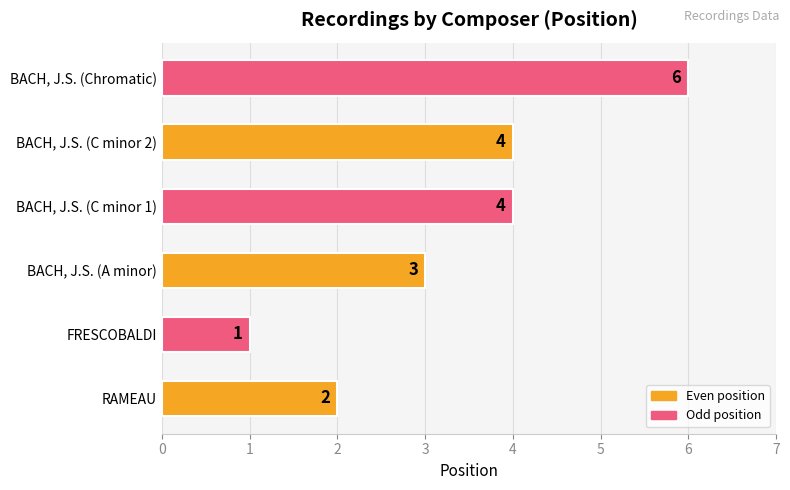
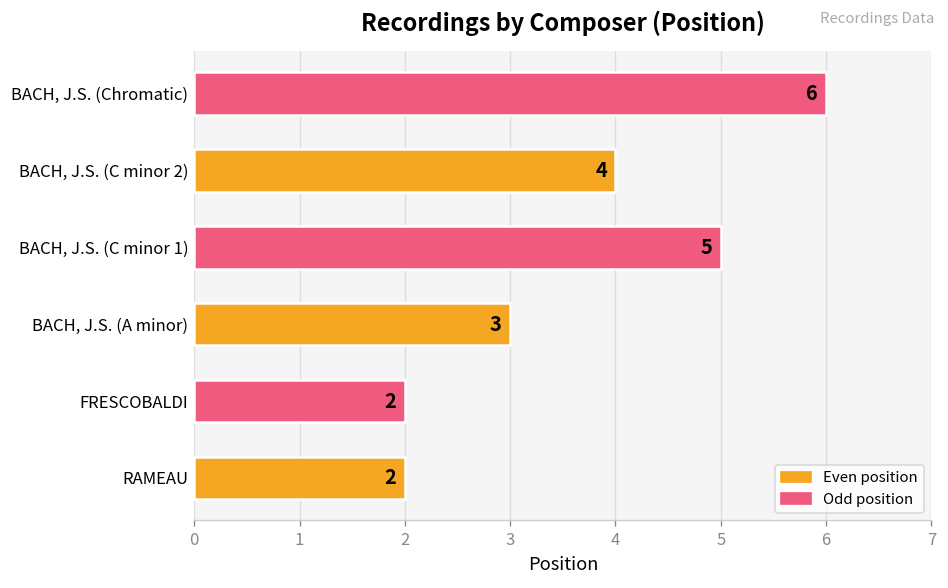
  {
    "BACH, J.S. (Chromatic)": 6,
    "BACH, J.S. (C minor 2)": 4,
-   "BACH, J.S. (C minor 1)": 4,
+   "BACH, J.S. (C minor 1)": 5,
    "BACH, J.S. (A minor)": 3,
-   "FRESCOBALDI": 1,
+   "FRESCOBALDI": 2,
    "RAMEAU": 2
  }
